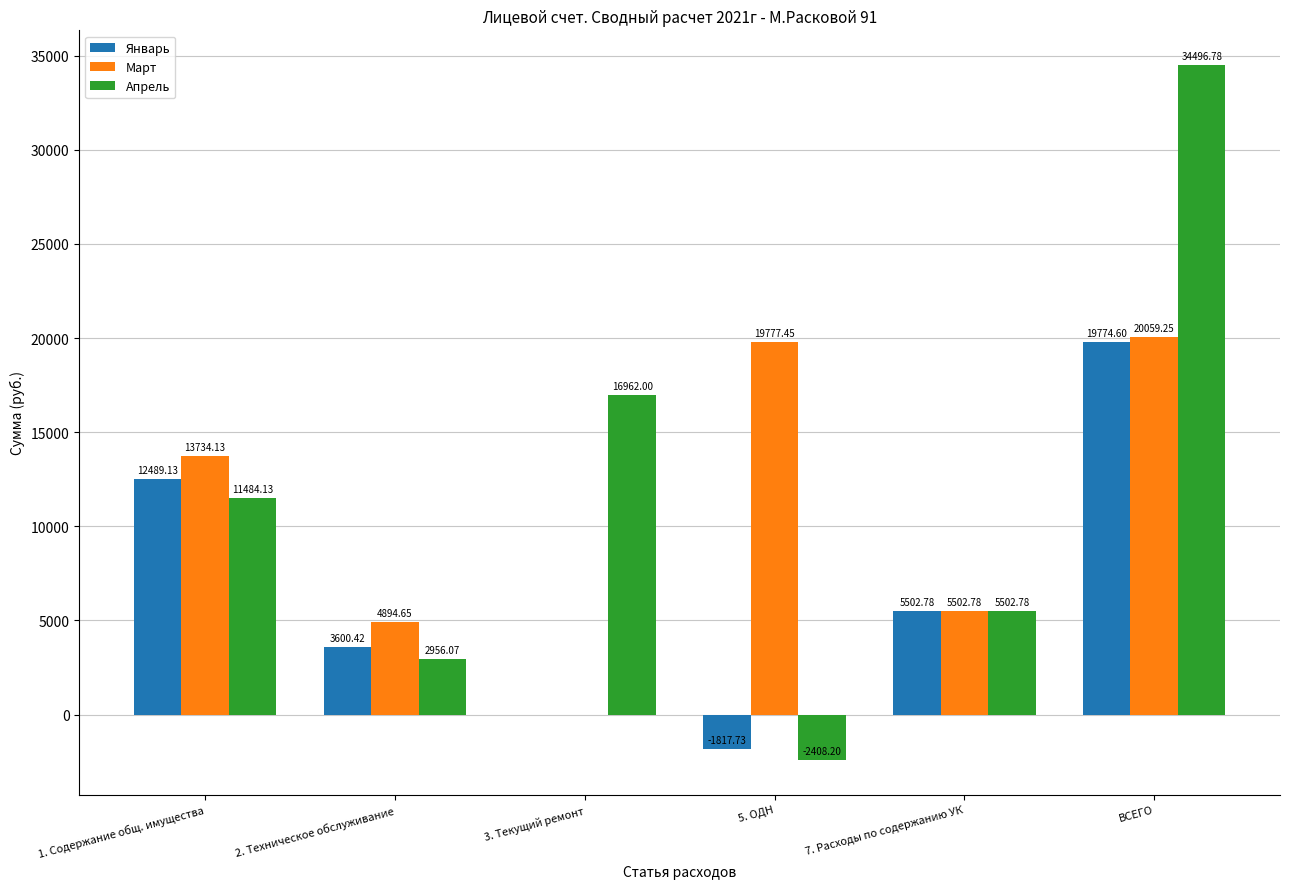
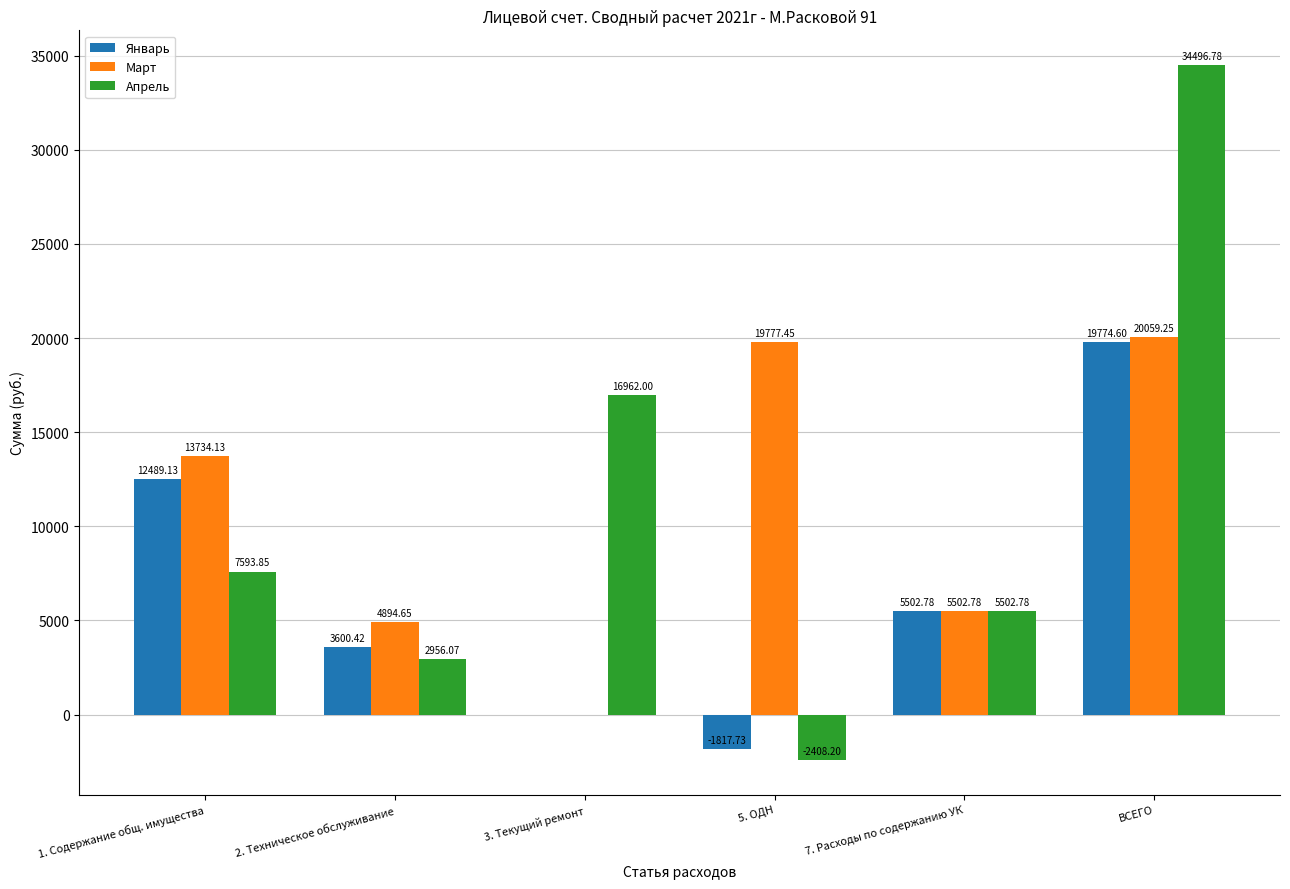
  {
    "Январь": {
      "1. Содержание общ. имущества": 12489.13,
      "2. Техническое обслуживание": 3600.42,
      "5. ОДН": -1817.73,
      "7. Расходы по содержанию УК": 5502.78,
      "ВСЕГО": 19774.60
    },
    "Март": {
      "1. Содержание общ. имущества": 13734.13,
      "2. Техническое обслуживание": 4894.65,
      "5. ОДН": 19777.45,
      "7. Расходы по содержанию УК": 5502.78,
      "ВСЕГО": 20059.25
    },
    "Апрель": {
-     "1. Содержание общ. имущества": 11484.13,
+     "1. Содержание общ. имущества": 7593.85,
      "2. Техническое обслуживание": 2956.07,
      "3. Текущий ремонт": 16962.00,
      "5. ОДН": -2408.20,
      "7. Расходы по содержанию УК": 5502.78,
      "ВСЕГО": 34496.78
    }
  }
